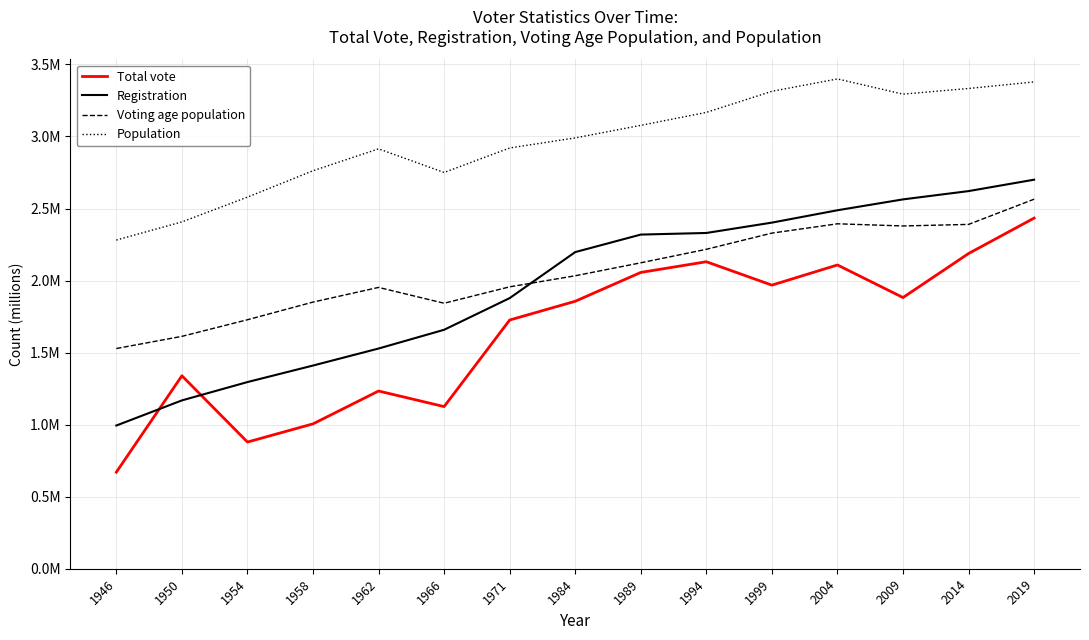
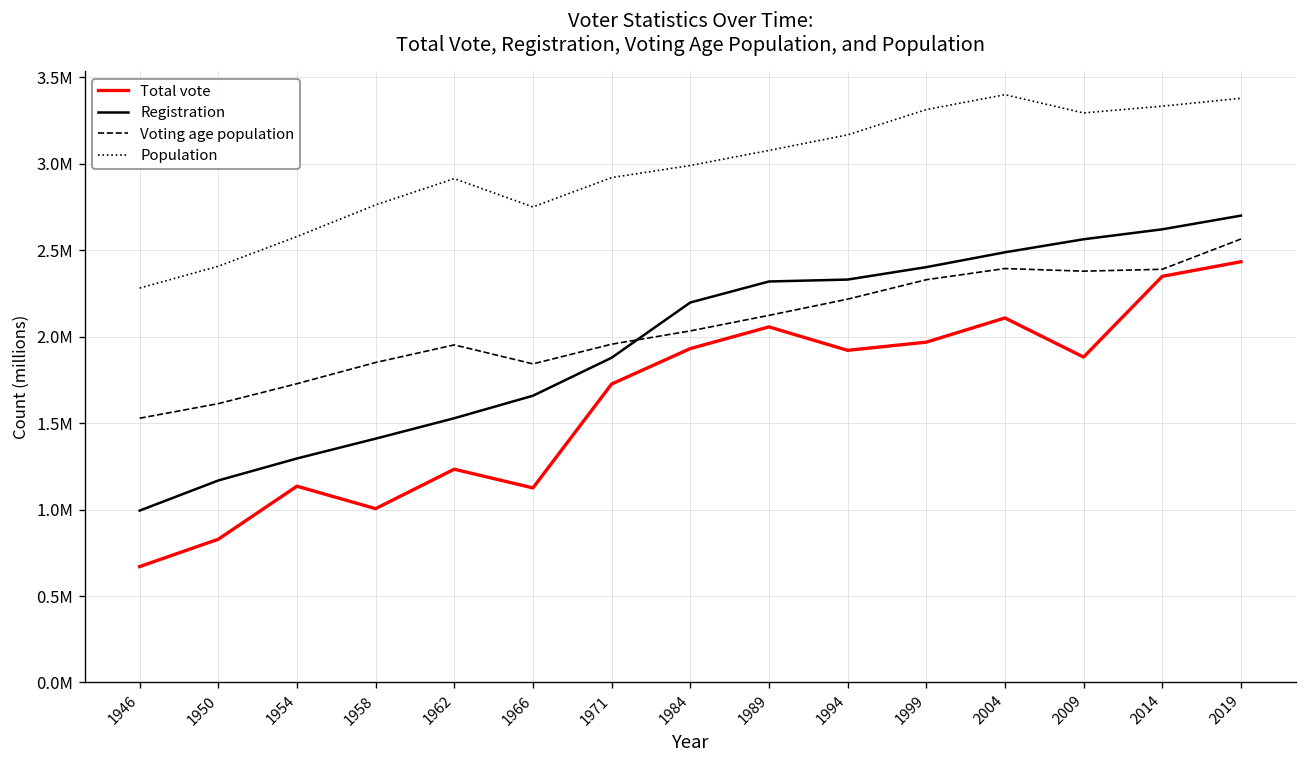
  {
    "Total vote": {
      "1946": 670000,
-     "1950": 1340000,
-     "1954": 880000,
+     "1950": 830000,
+     "1954": 1140000,
      "1958": 1010000,
      "1962": 1230000,
      "1966": 1130000,
      "1971": 1730000,
-     "1984": 1860000,
+     "1984": 1930000,
      "1989": 2060000,
-     "1994": 2130000,
+     "1994": 1920000,
      "1999": 1970000,
      "2004": 2110000,
      "2009": 1880000,
-     "2014": 2190000,
+     "2014": 2350000,
      "2019": 2430000
    }
  }
